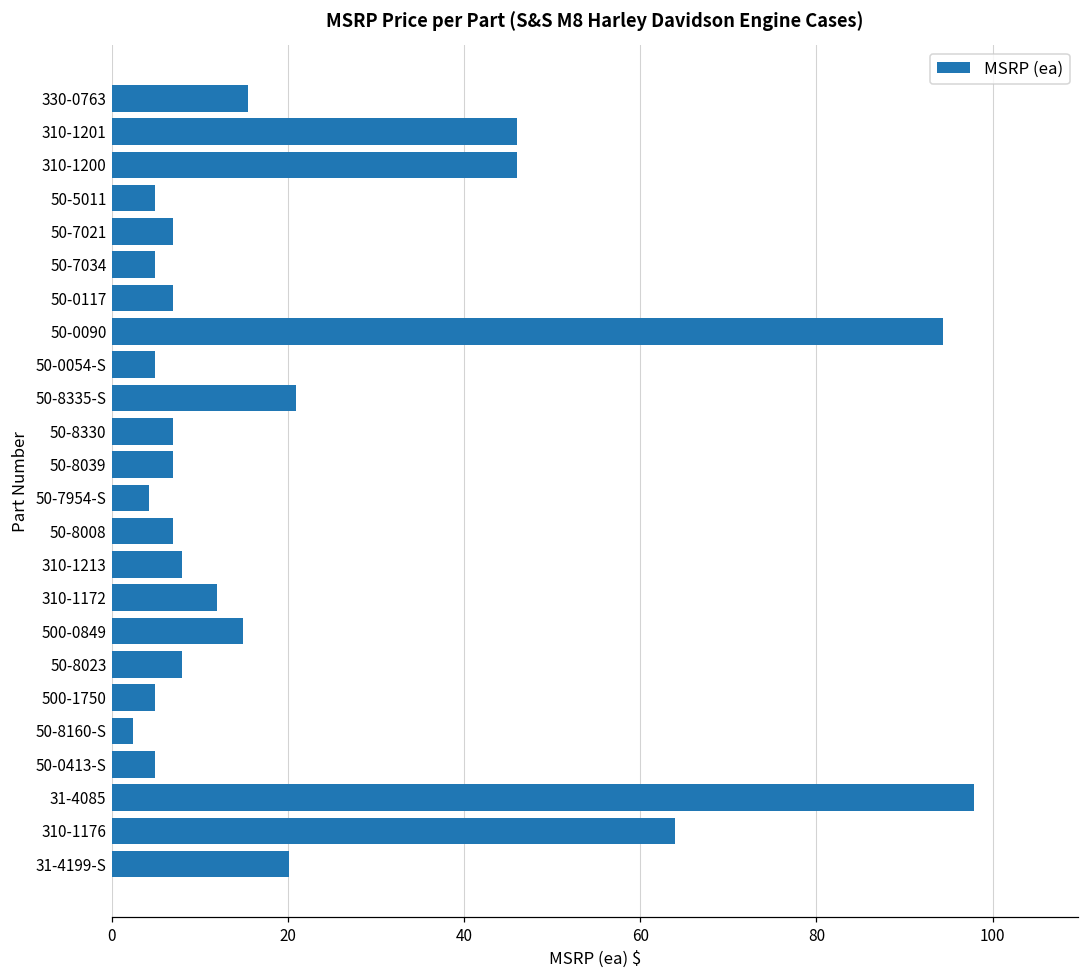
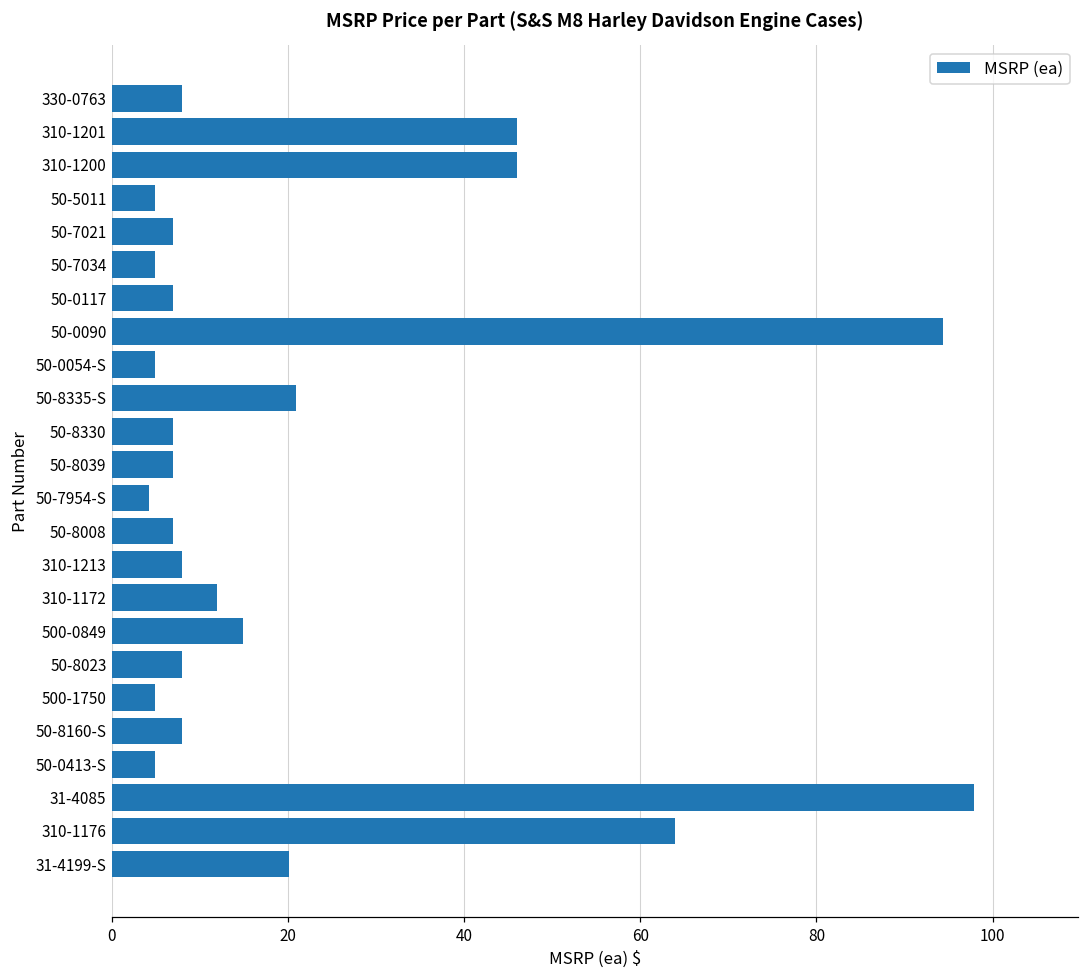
  {
-   "330-0763": 16,
+   "330-0763": 8,
    "310-1201": 46,
    "310-1200": 46,
    "50-5011": 5,
    "50-7021": 7,
    "50-7034": 5,
    "50-0117": 7,
    "50-0090": 94,
    "50-0054-S": 5,
    "50-8335-S": 21,
    "50-8330": 7,
    "50-8039": 7,
    "50-7954-S": 4,
    "50-8008": 7,
    "310-1213": 8,
    "310-1172": 12,
    "500-0849": 15,
    "50-8023": 8,
    "500-1750": 5,
-   "50-8160-S": 2,
+   "50-8160-S": 8,
    "50-0413-S": 5,
    "31-4085": 98,
    "310-1176": 64,
    "31-4199-S": 20
  }
